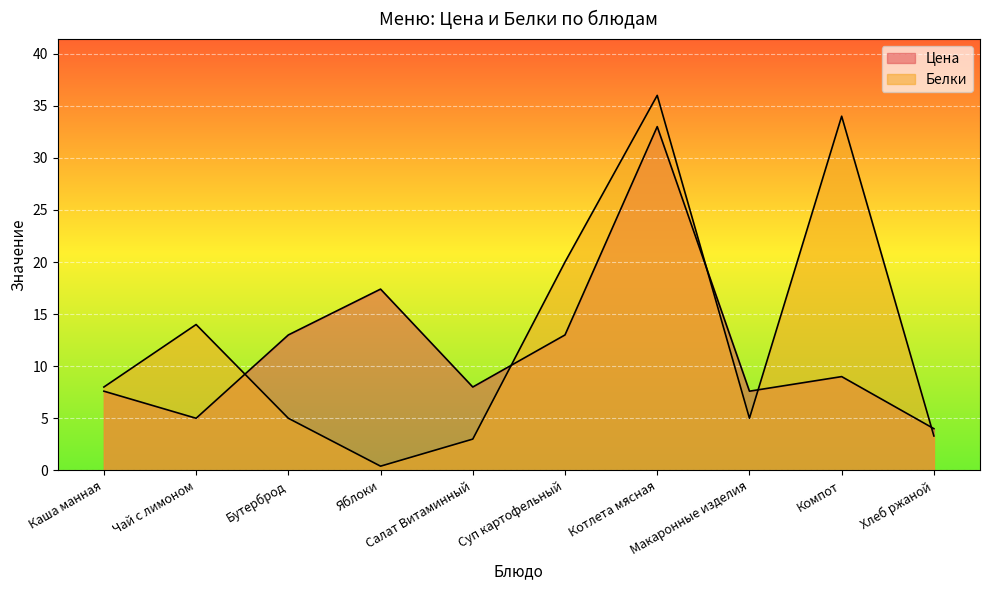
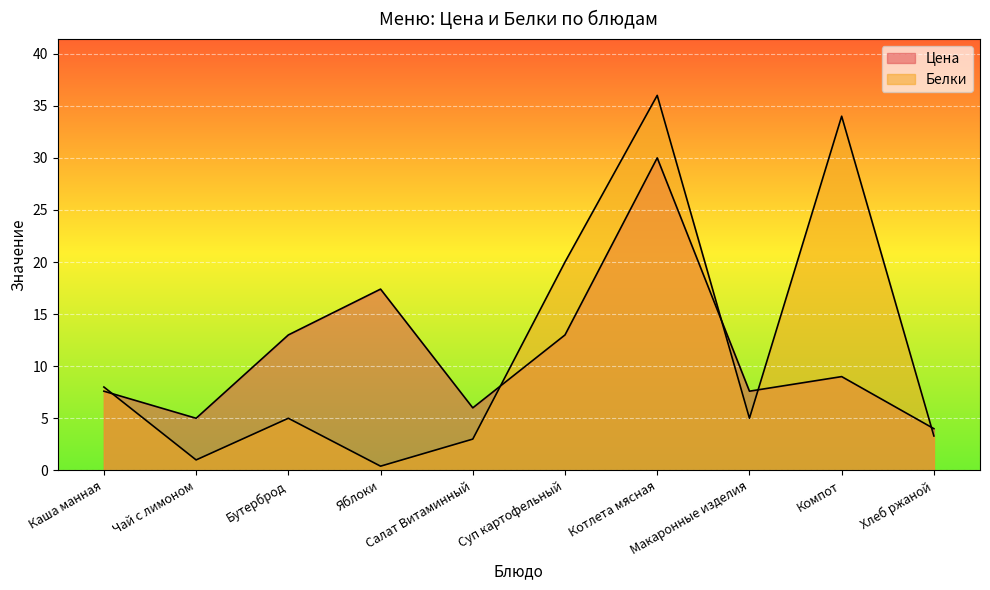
  {
    "Цена": {
      "Каша манная": 7.6,
      "Чай с лимоном": 5,
      "Бутерброд": 13,
      "Яблоки": 17.4,
-     "Салат Витаминный": 8,
+     "Салат Витаминный": 6,
      "Суп картофельный": 13,
-     "Котлета мясная": 33,
+     "Котлета мясная": 30,
      "Макаронные изделия": 7.6,
      "Компот": 9,
      "Хлеб ржаной": 4
    },
    "Белки": {
      "Каша манная": 8,
-     "Чай с лимоном": 14,
+     "Чай с лимоном": 1,
      "Бутерброд": 5,
      "Яблоки": 0.4,
      "Салат Витаминный": 3,
      "Суп картофельный": 20,
      "Котлета мясная": 36,
      "Макаронные изделия": 5,
      "Компот": 34,
      "Хлеб ржаной": 3.3
    }
  }
